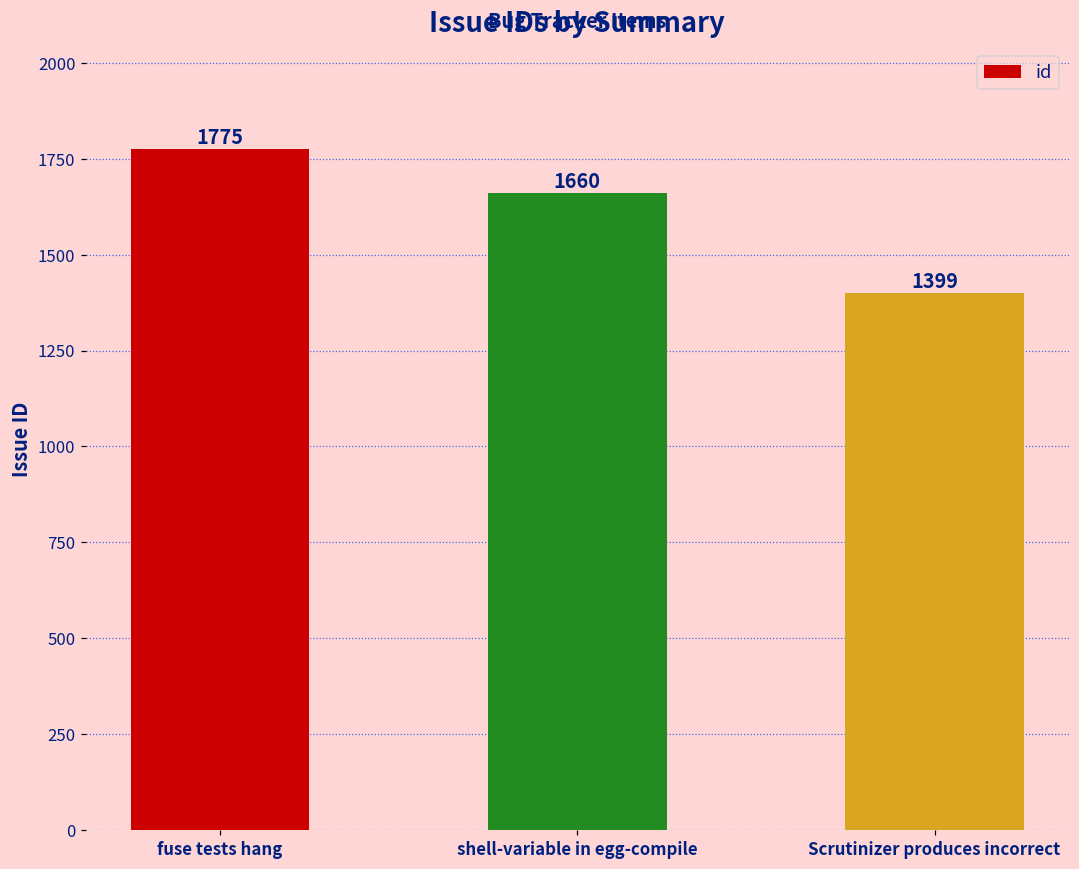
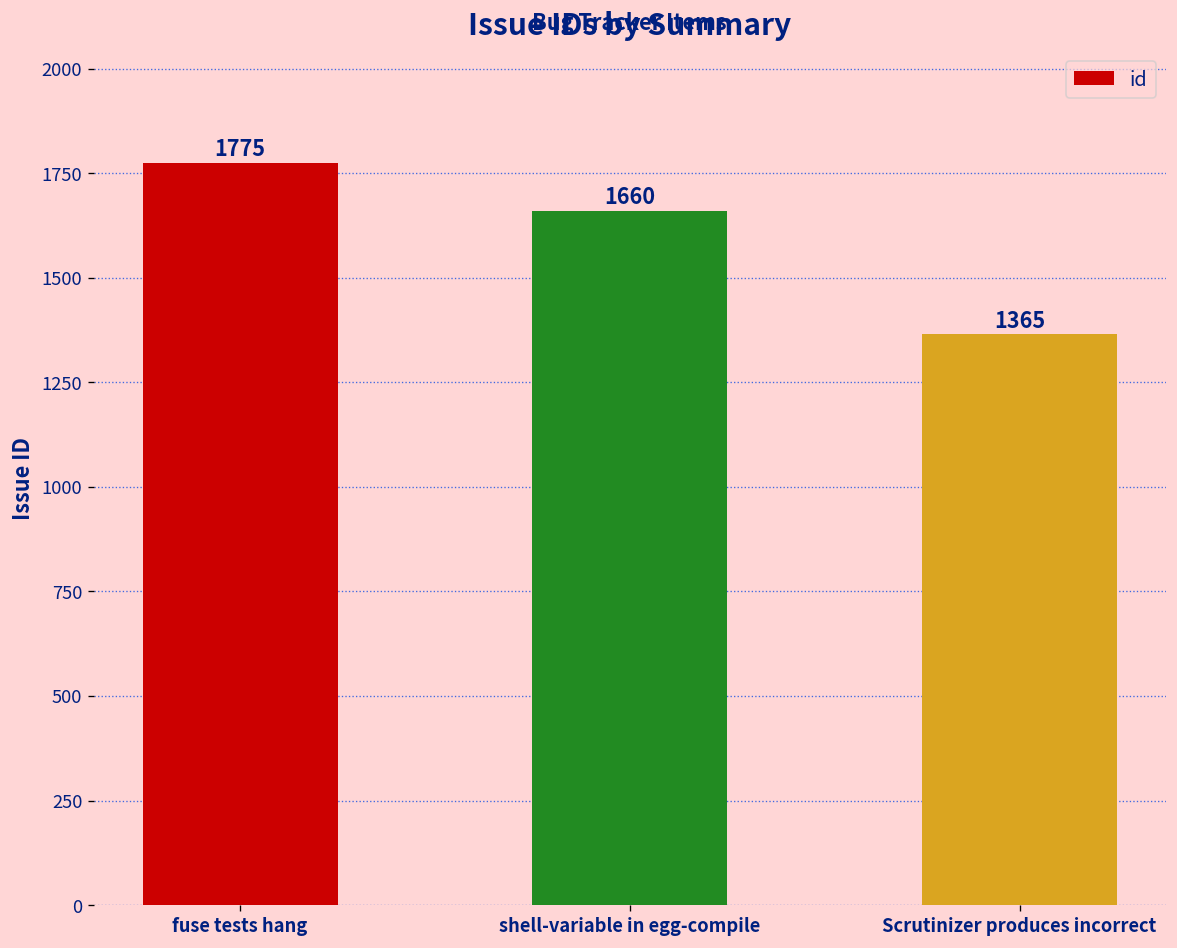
  {
    "fuse tests hang": 1775,
    "shell-variable in egg-compile": 1660,
-   "Scrutinizer produces incorrect": 1399
+   "Scrutinizer produces incorrect": 1365
  }
